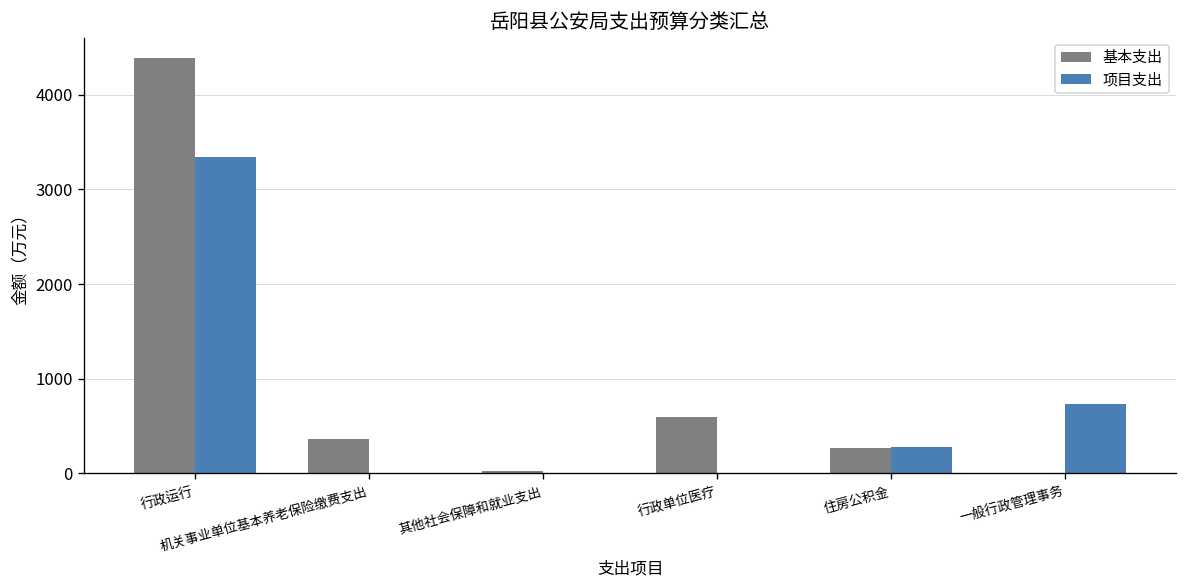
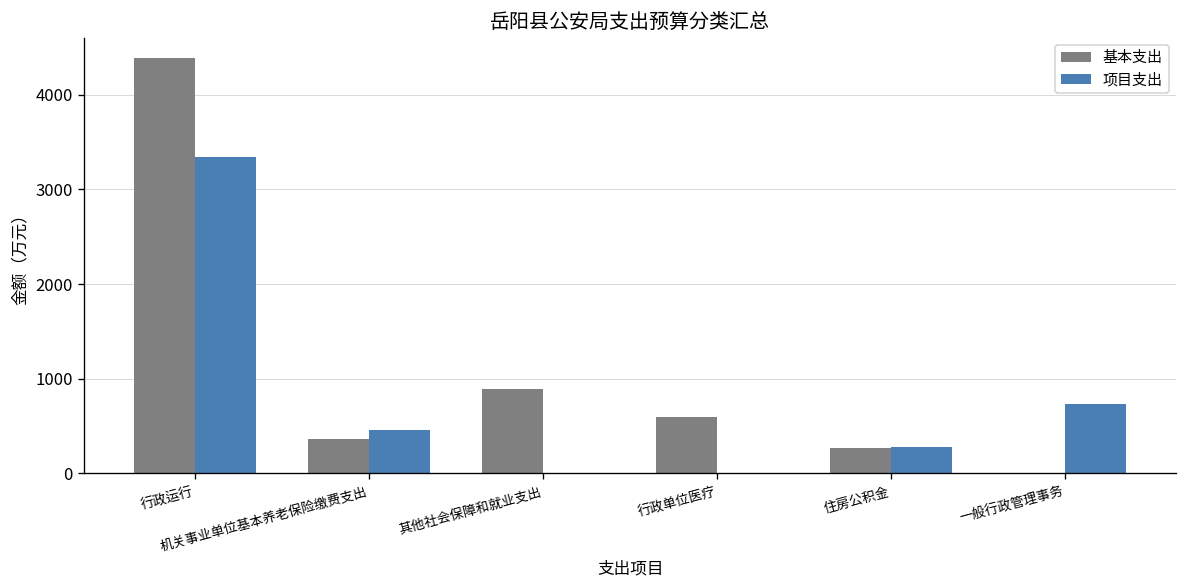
  {
    "基本支出": {
      "行政运行": 4400,
      "机关事业单位基本养老保险缴费支出": 400,
-     "其他社会保障和就业支出": 0,
+     "其他社会保障和就业支出": 900,
      "行政单位医疗": 600,
      "住房公积金": 300,
      "一般行政管理事务": 0
    },
    "项目支出": {
      "行政运行": 3300,
-     "机关事业单位基本养老保险缴费支出": 0,
+     "机关事业单位基本养老保险缴费支出": 500,
      "其他社会保障和就业支出": 0,
      "行政单位医疗": 0,
      "住房公积金": 300,
      "一般行政管理事务": 700
    }
  }
